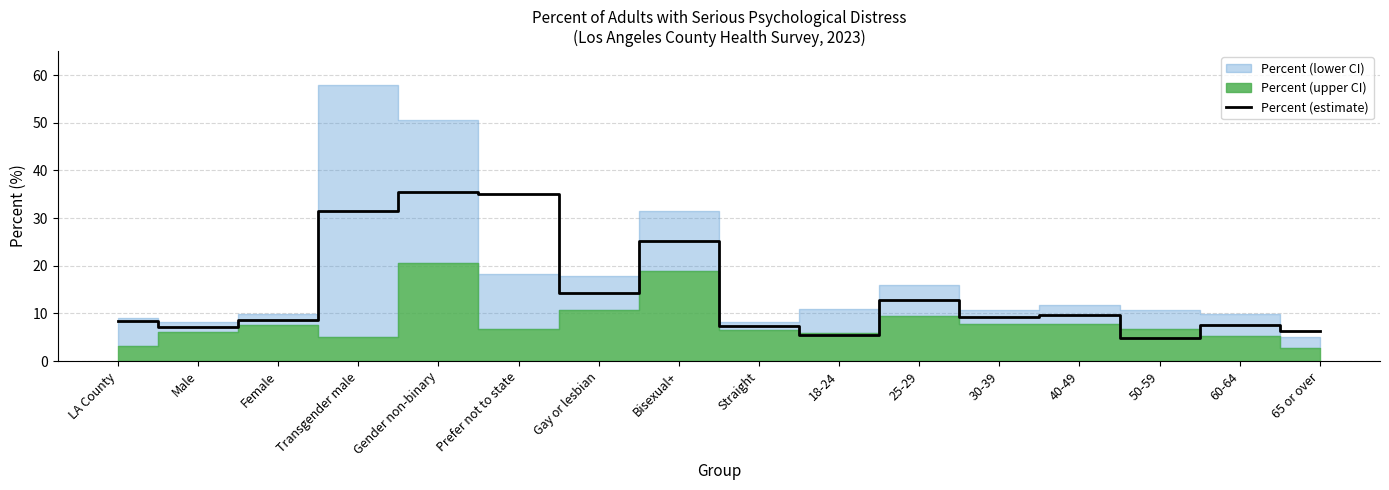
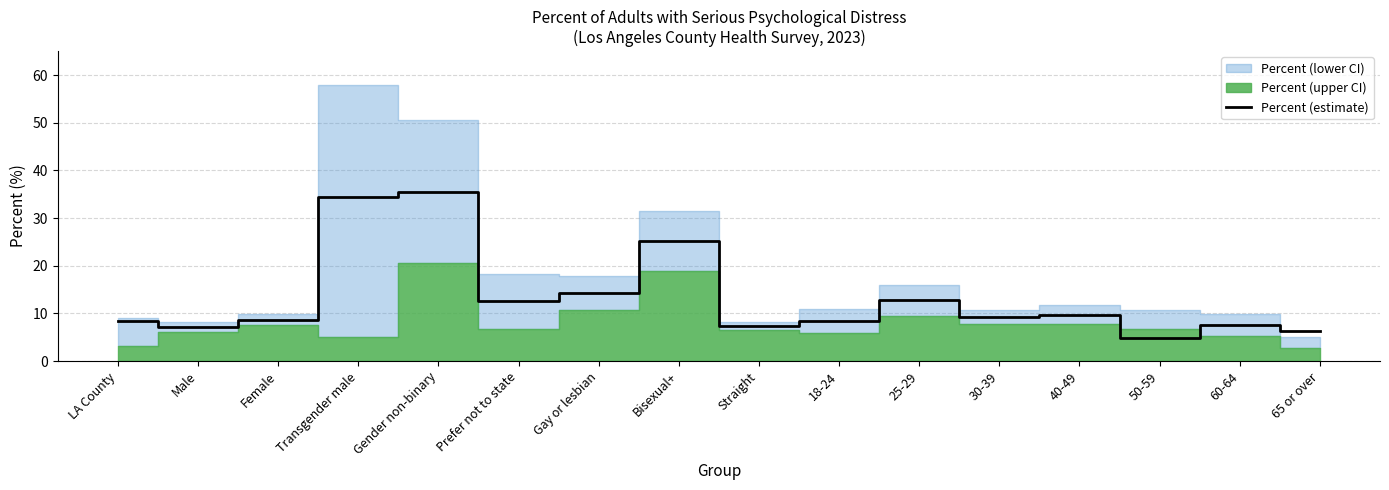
  {
    "Percent (estimate)": {
      "LA County": 8,
      "Male": 7,
      "Female": 9,
-     "Transgender male": 32,
+     "Transgender male": 34,
      "Gender non-binary": 36,
-     "Prefer not to state": 35,
+     "Prefer not to state": 13,
      "Gay or lesbian": 14,
      "Bisexual+": 25,
      "Straight": 7,
-     "18-24": 6,
+     "18-24": 8,
      "25-29": 13,
      "30-39": 9,
      "40-49": 10,
      "50-59": 5,
      "60-64": 8,
      "65 or over": 6
    }
  }
